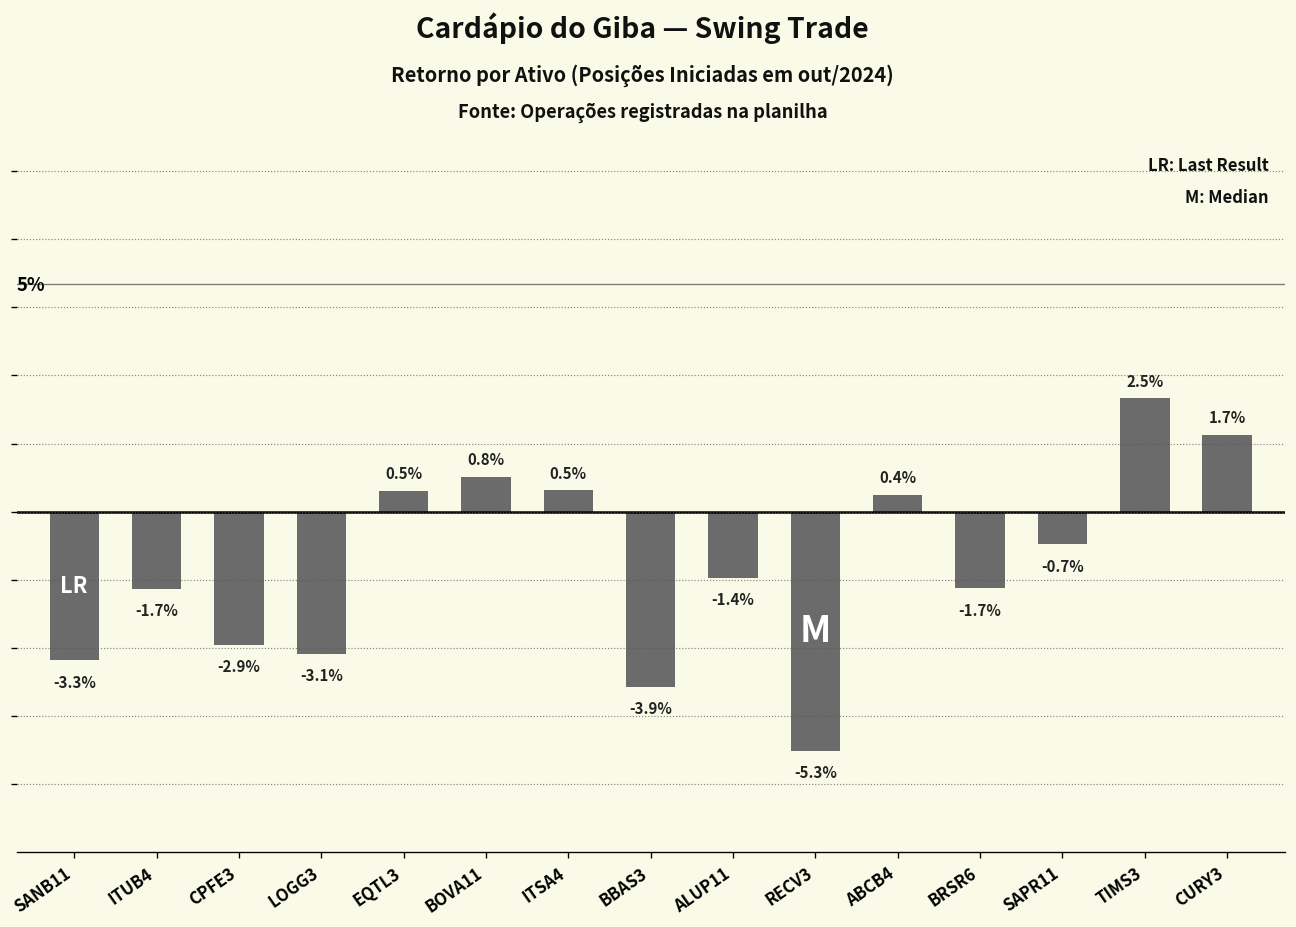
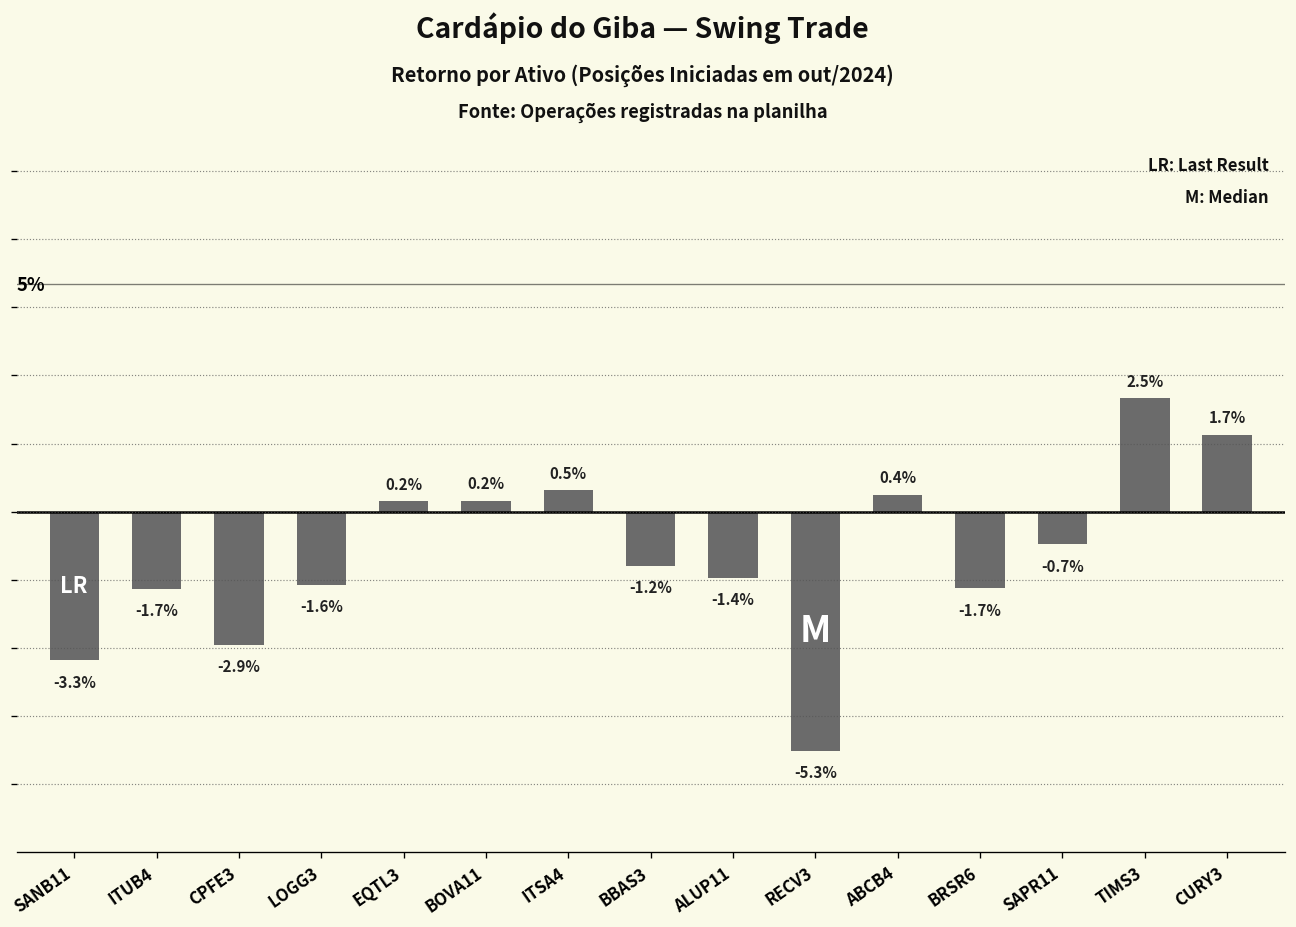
  {
    "SANB11": "-3.3%",
    "ITUB4": "-1.7%",
    "CPFE3": "-2.9%",
-   "LOGG3": "-3.1%",
-   "EQTL3": "0.5%",
-   "BOVA11": "0.8%",
+   "LOGG3": "-1.6%",
+   "EQTL3": "0.2%",
+   "BOVA11": "0.2%",
    "ITSA4": "0.5%",
-   "BBAS3": "-3.9%",
+   "BBAS3": "-1.2%",
    "ALUP11": "-1.4%",
    "RECV3": "-5.3%",
    "ABCB4": "0.4%",
    "BRSR6": "-1.7%",
    "SAPR11": "-0.7%",
    "TIMS3": "2.5%",
    "CURY3": "1.7%"
  }
